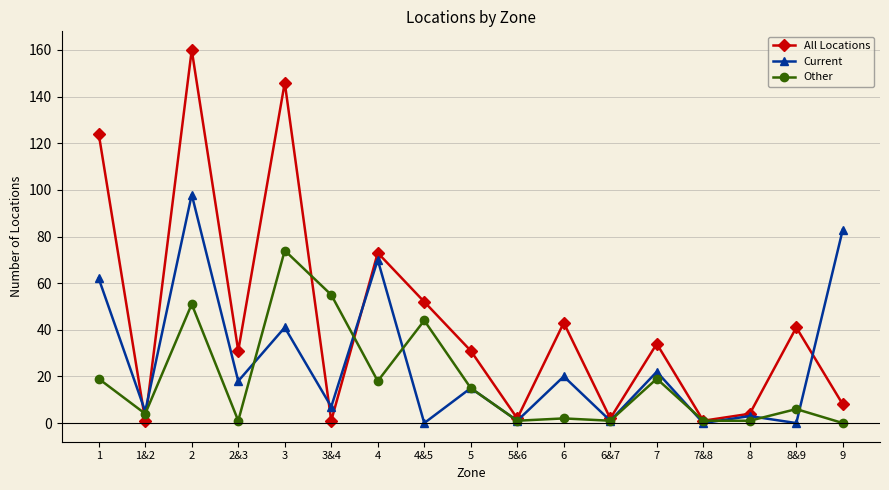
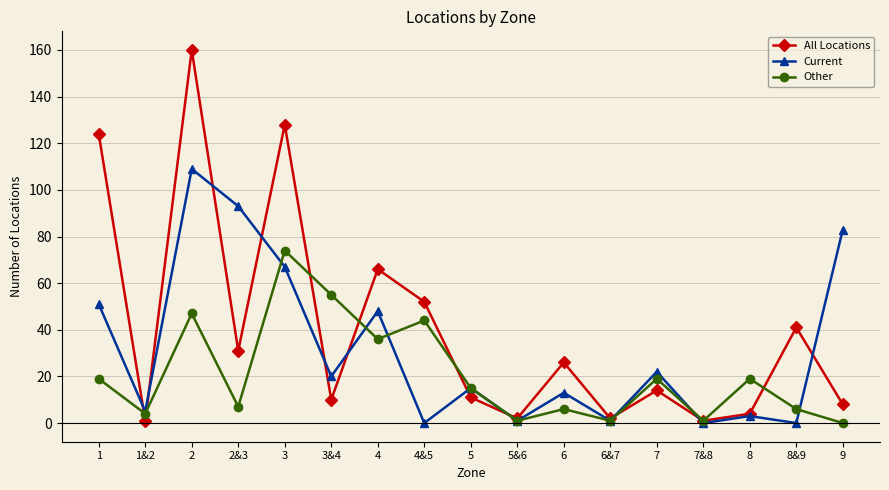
  {
    "All Locations": {
      "1": 124,
      "1&2": 1,
      "2": 160,
      "2&3": 31,
-     "3": 146,
-     "3&4": 1,
-     "4": 73,
+     "3": 128,
+     "3&4": 10,
+     "4": 66,
      "4&5": 52,
-     "5": 31,
-     "6": 43,
-     "7": 34,
+     "5": 11,
+     "6": 26,
+     "7": 14,
      "8&9": 41,
      "9": 8
    },
    "Current": {
-     "1": 62,
-     "2": 98,
-     "2&3": 18,
-     "3": 41,
-     "3&4": 7,
-     "4": 70,
+     "1": 51,
+     "2": 109,
+     "2&3": 93,
+     "3": 67,
+     "3&4": 20,
+     "4": 48,
      "4&5": 0,
-     "6": 20,
+     "6": 13,
      "7": 22,
      "8&9": 0,
      "9": 83
    },
    "Other": {
      "1": 19,
-     "2": 51,
-     "2&3": 1,
+     "2": 47,
+     "2&3": 7,
      "3": 74,
      "3&4": 55,
-     "4": 18,
+     "4": 36,
      "4&5": 44,
-     "6": 2,
+     "6": 6,
      "7": 19,
-     "8": 1,
+     "8": 19,
      "8&9": 6,
      "9": 0
    }
  }
